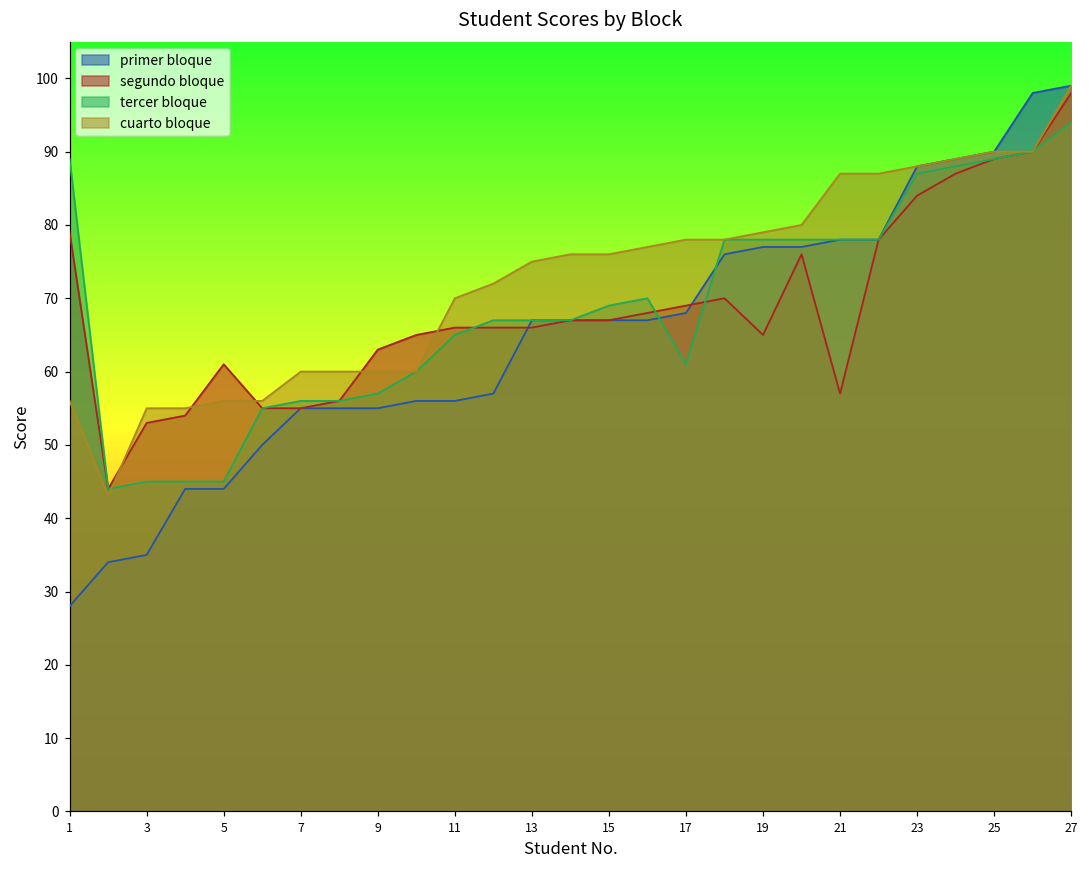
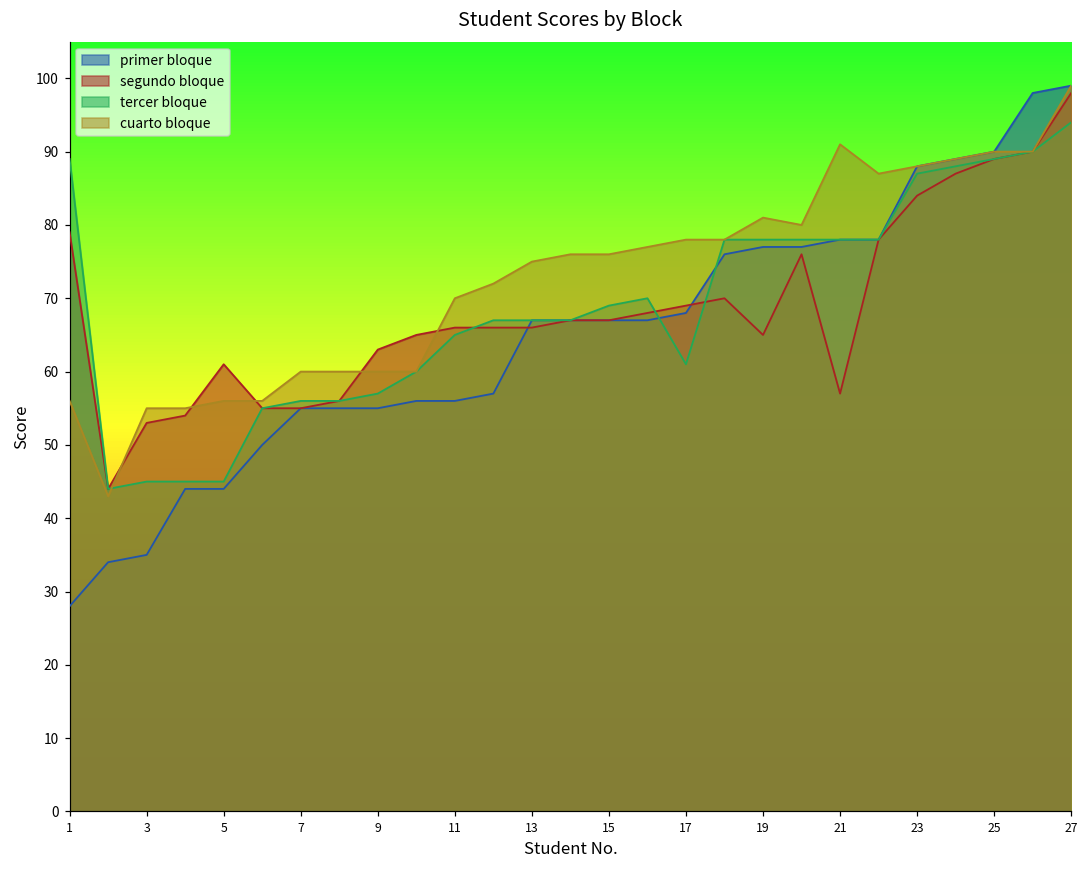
  {
    "primer bloque": {
      "1": 28,
      "3": 35,
      "5": 44,
      "9": 55,
      "11": 56,
      "17": 68,
      "19": 77
    },
    "segundo bloque": {
      "1": 79,
      "3": 53,
      "5": 61,
      "9": 63,
      "11": 66,
      "13": 66,
      "17": 69,
      "19": 65,
      "21": 57,
      "23": 84,
      "27": 98
    },
    "tercer bloque": {
      "1": 89,
      "3": 45,
      "5": 45,
      "7": 56,
      "9": 57,
      "11": 65,
      "15": 69,
      "17": 61,
      "19": 78,
      "23": 87,
      "27": 94
    },
    "cuarto bloque": {
      "1": 56,
      "3": 55,
      "5": 56,
      "7": 60,
      "9": 60,
      "11": 70,
      "13": 75,
      "15": 76,
      "17": 78,
-     "19": 79,
-     "21": 87
+     "19": 81,
+     "21": 91
    }
  }
